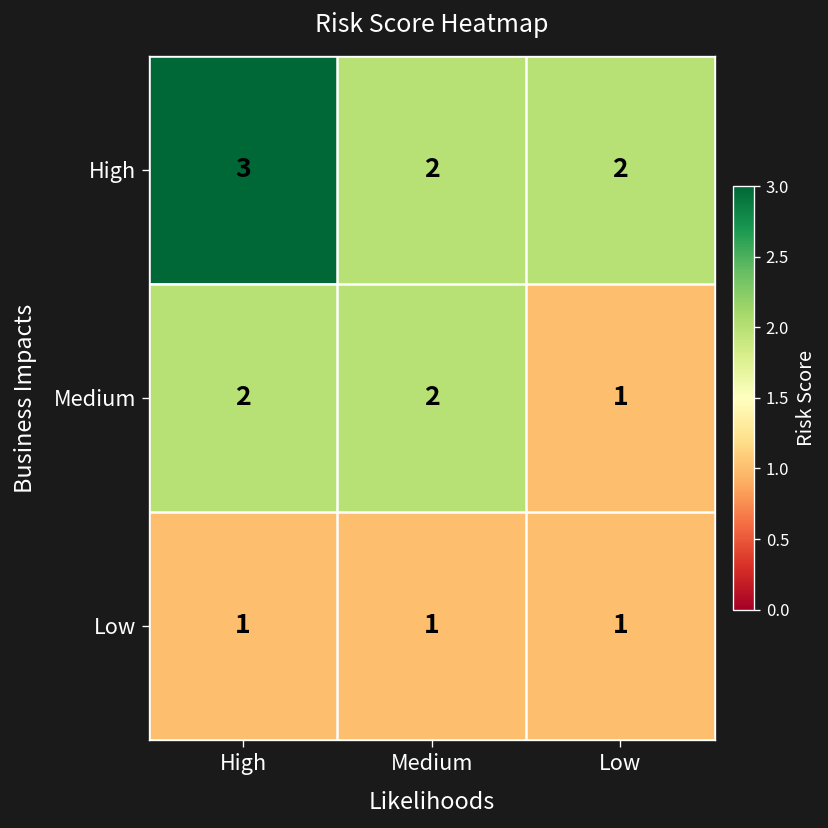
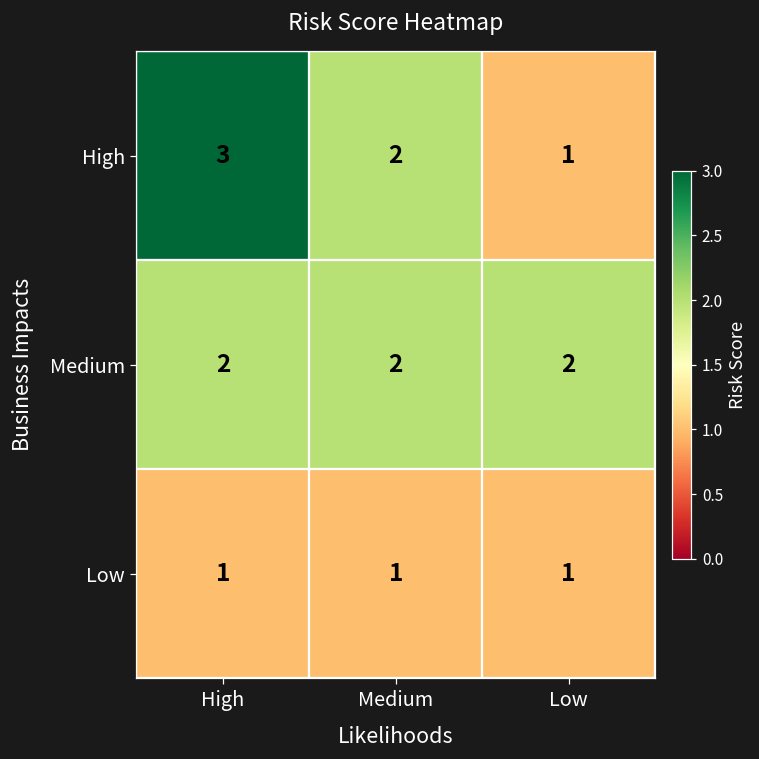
  {
    "High": {
      "High": 3,
      "Medium": 2,
-     "Low": 2
+     "Low": 1
    },
    "Medium": {
      "High": 2,
      "Medium": 2,
-     "Low": 1
+     "Low": 2
    },
    "Low": {
      "High": 1,
      "Medium": 1,
      "Low": 1
    }
  }
